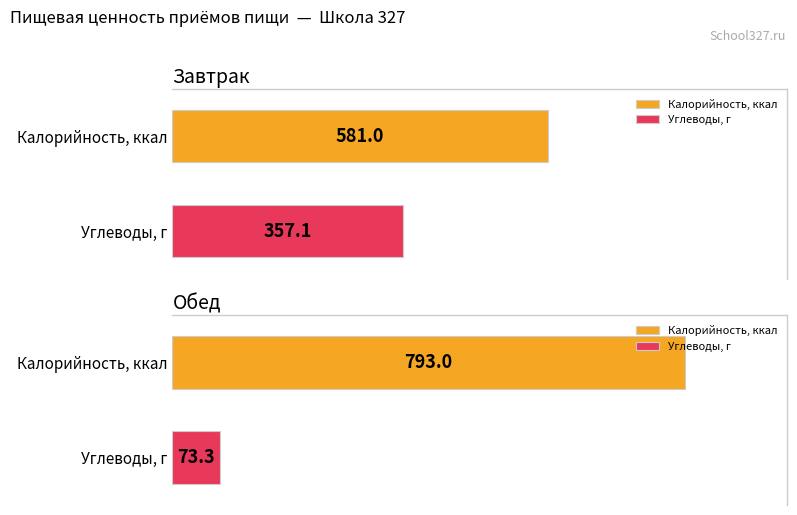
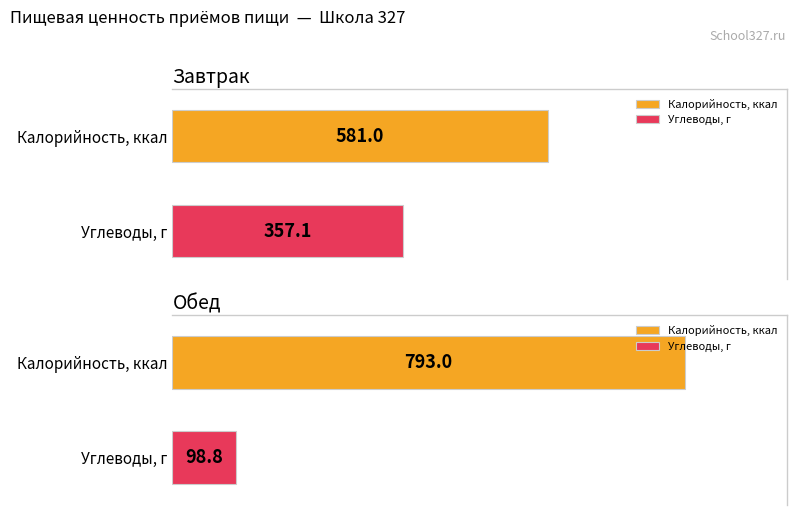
  {
    "Завтрак": {
      "Калорийность, ккал": 581.0,
      "Углеводы, г": 357.1
    },
    "Обед": {
      "Калорийность, ккал": 793.0,
-     "Углеводы, г": 73.3
+     "Углеводы, г": 98.8
    }
  }
